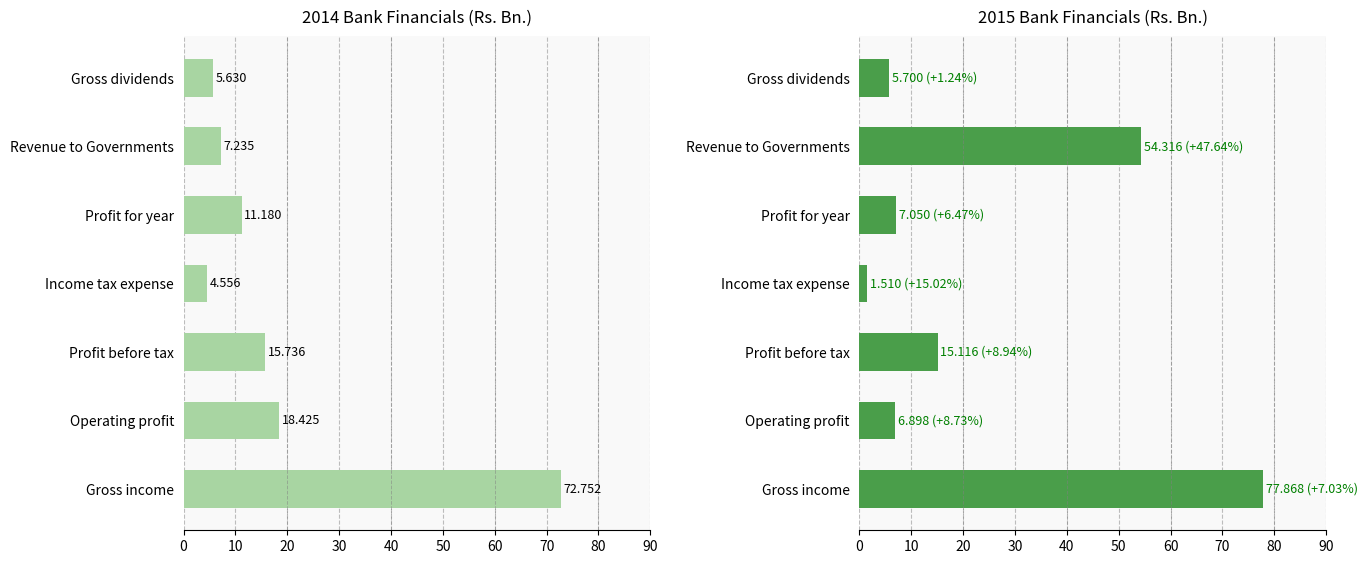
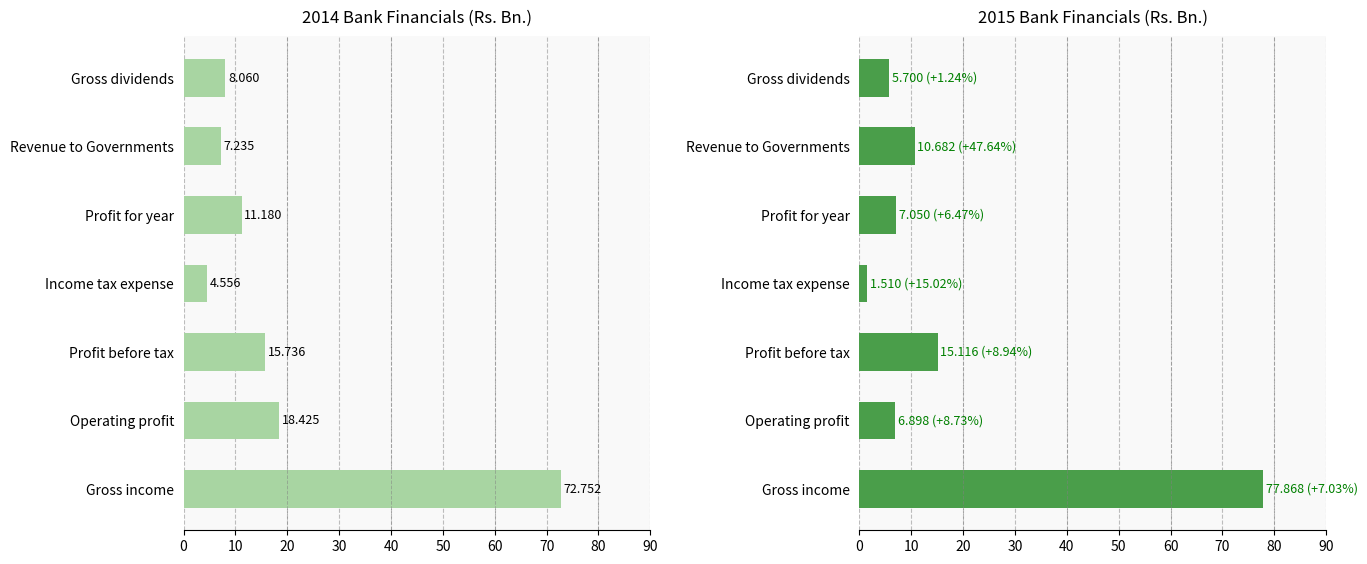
  {
    "2014 Bank Financials (Rs. Bn.)": {
-     "Gross dividends": 5.630,
+     "Gross dividends": 8.060,
      "Revenue to Governments": 7.235,
      "Profit for year": 11.180,
      "Income tax expense": 4.556,
      "Profit before tax": 15.736,
      "Operating profit": 18.425,
      "Gross income": 72.752
    },
    "2015 Bank Financials (Rs. Bn.)": {
      "Gross dividends": 5.700,
-     "Revenue to Governments": 54.316,
+     "Revenue to Governments": 10.682,
      "Profit for year": 7.050,
      "Income tax expense": 1.510,
      "Profit before tax": 15.116,
      "Operating profit": 6.898,
      "Gross income": 77.868
    }
  }
